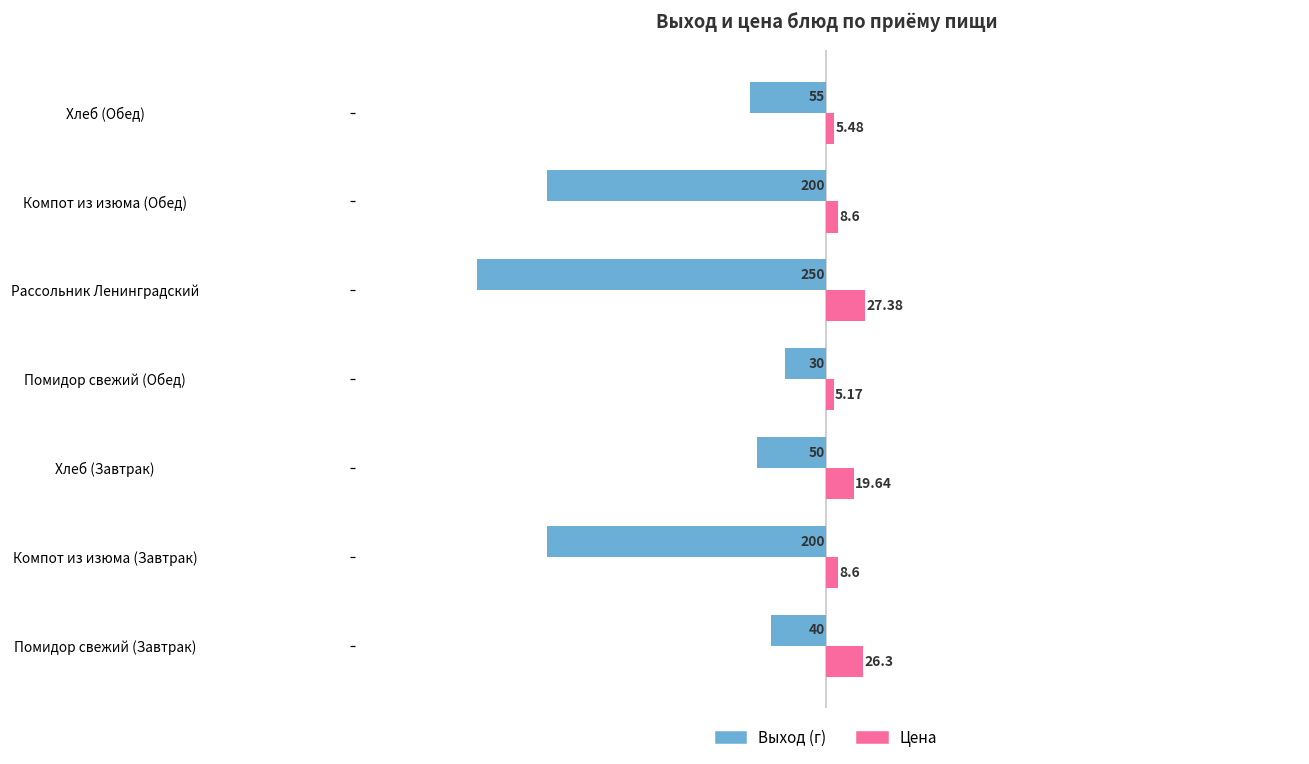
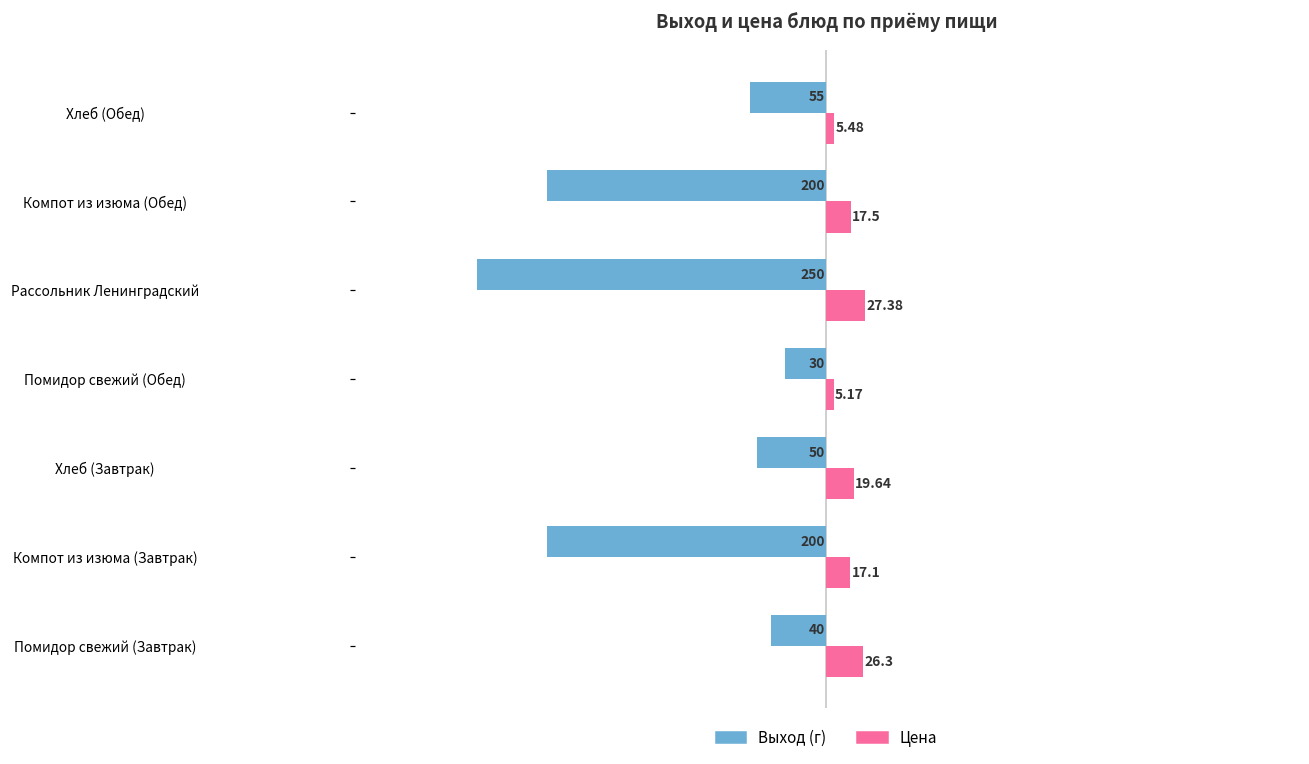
  {
    "Цена": {
      "Хлеб (Обед)": 5.48,
-     "Компот из изюма (Обед)": 8.6,
+     "Компот из изюма (Обед)": 17.5,
      "Рассольник Ленинградский": 27.38,
      "Помидор свежий (Обед)": 5.17,
      "Хлеб (Завтрак)": 19.64,
-     "Компот из изюма (Завтрак)": 8.6,
+     "Компот из изюма (Завтрак)": 17.1,
      "Помидор свежий (Завтрак)": 26.3
    }
  }
